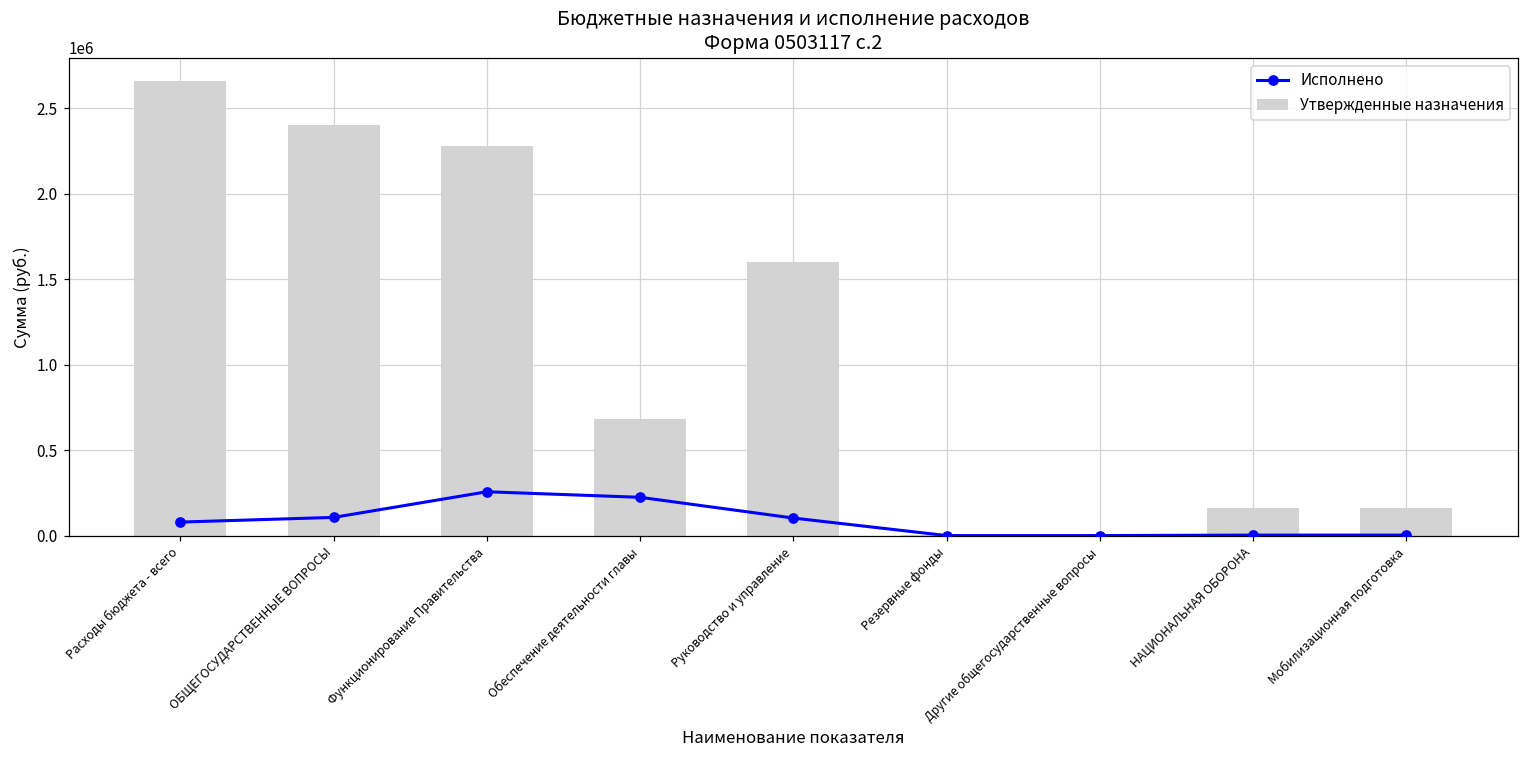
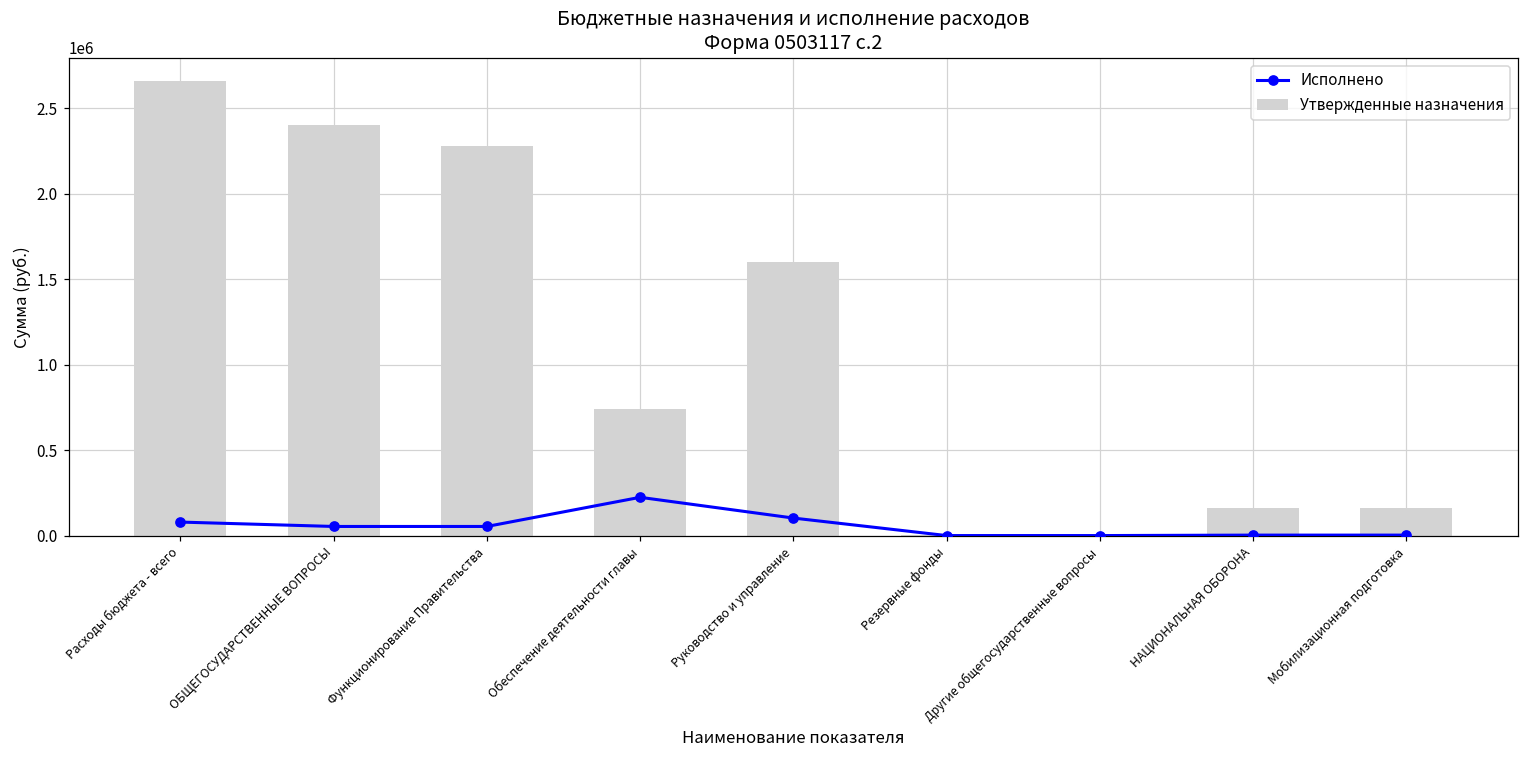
  {
    "Исполнено": {
      "Расходы бюджета - всего": 80000,
-     "ОБЩЕГОСУДАРСТВЕННЫЕ ВОПРОСЫ": 110000,
-     "Функционирование Правительства": 260000,
+     "ОБЩЕГОСУДАРСТВЕННЫЕ ВОПРОСЫ": 50000,
+     "Функционирование Правительства": 50000,
      "Обеспечение деятельности главы": 220000,
      "Руководство и управление": 100000,
      "Резервные фонды": 0,
      "Другие общегосударственные вопросы": 0,
      "НАЦИОНАЛЬНАЯ ОБОРОНА": 0,
      "Мобилизационная подготовка": 0
    },
    "Утвержденные назначения": {
      "Расходы бюджета - всего": 2660000,
      "ОБЩЕГОСУДАРСТВЕННЫЕ ВОПРОСЫ": 2400000,
      "Функционирование Правительства": 2280000,
-     "Обеспечение деятельности главы": 680000,
+     "Обеспечение деятельности главы": 740000,
      "Руководство и управление": 1600000,
      "НАЦИОНАЛЬНАЯ ОБОРОНА": 160000,
      "Мобилизационная подготовка": 160000
    }
  }
